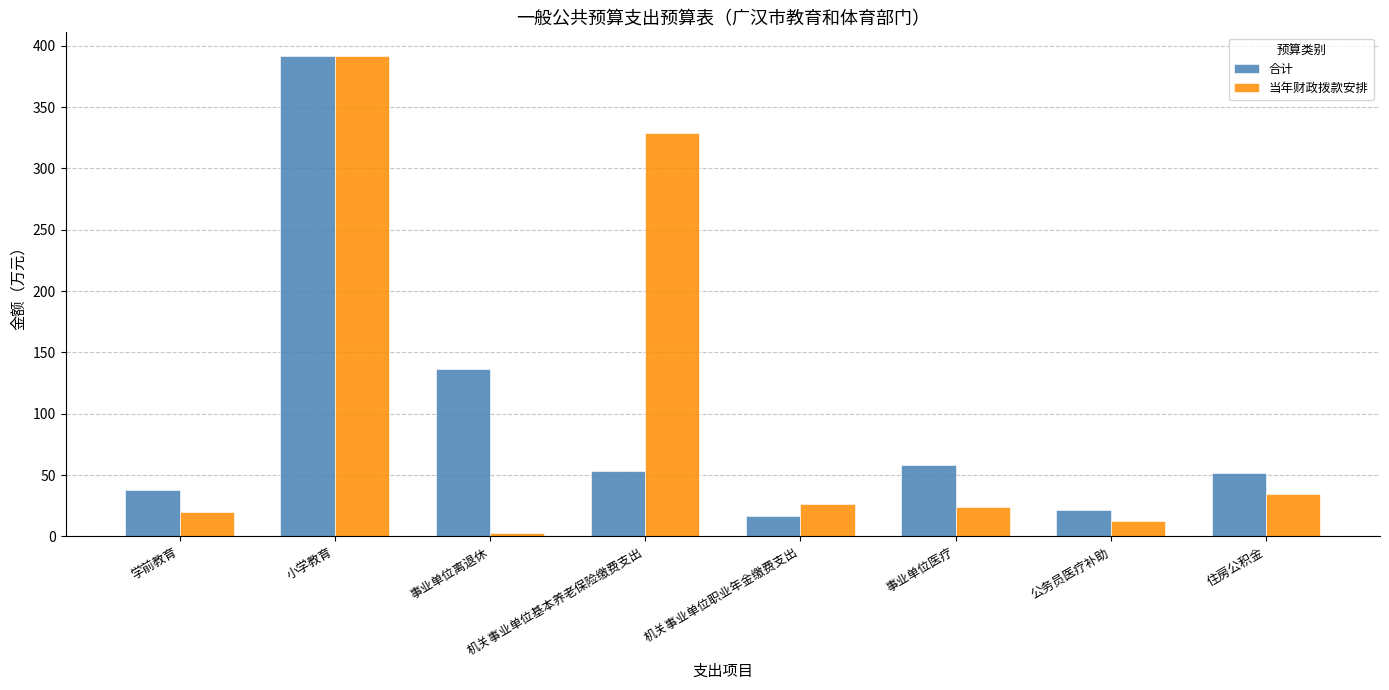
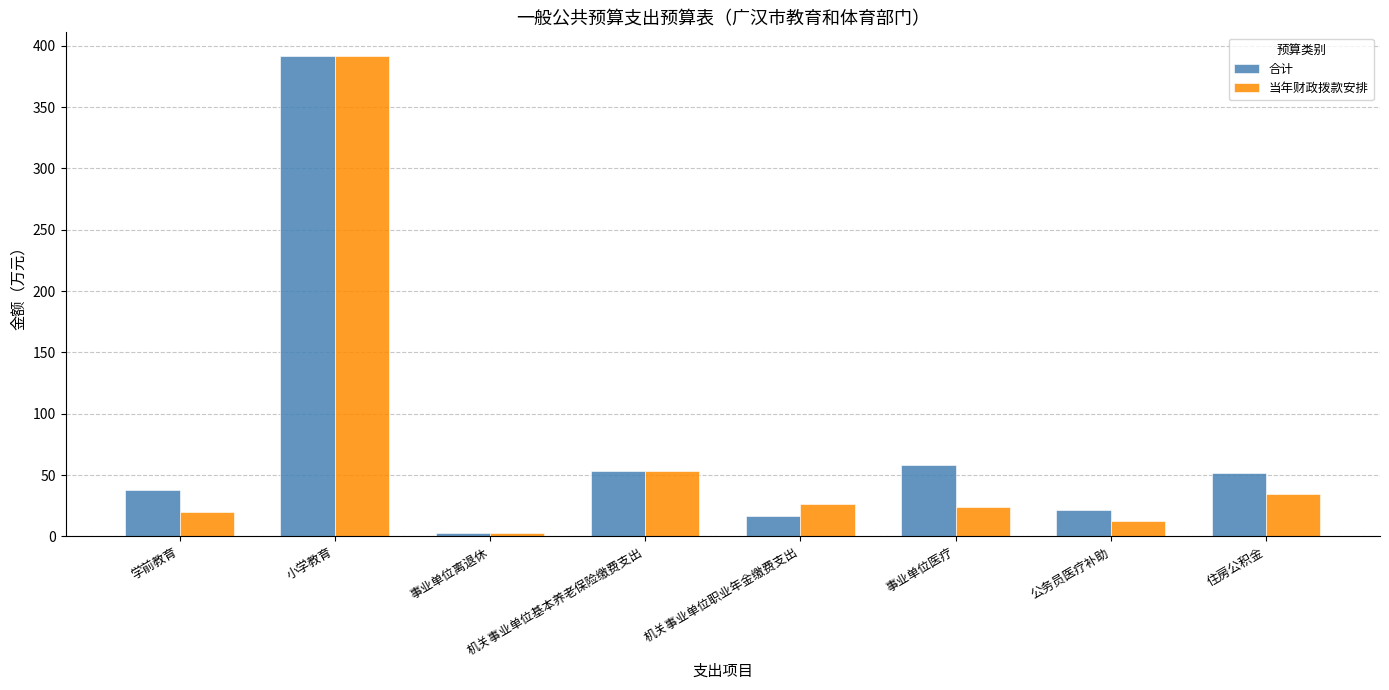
  {
    "合计": {
      "学前教育": 38,
      "小学教育": 391,
-     "事业单位离退休": 136,
+     "事业单位离退休": 3,
      "机关事业单位基本养老保险缴费支出": 53,
      "机关事业单位职业年金缴费支出": 17,
      "事业单位医疗": 58,
      "公务员医疗补助": 22,
      "住房公积金": 52
    },
    "当年财政拨款安排": {
      "学前教育": 20,
      "小学教育": 391,
      "事业单位离退休": 3,
-     "机关事业单位基本养老保险缴费支出": 329,
+     "机关事业单位基本养老保险缴费支出": 53,
      "机关事业单位职业年金缴费支出": 26,
      "事业单位医疗": 24,
      "公务员医疗补助": 12,
      "住房公积金": 35
    }
  }
